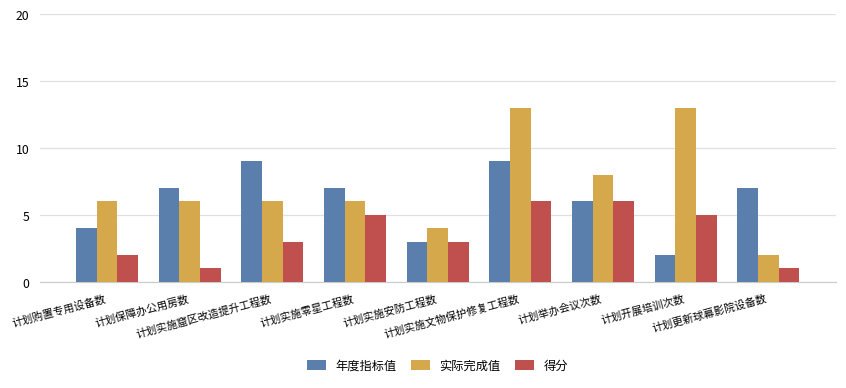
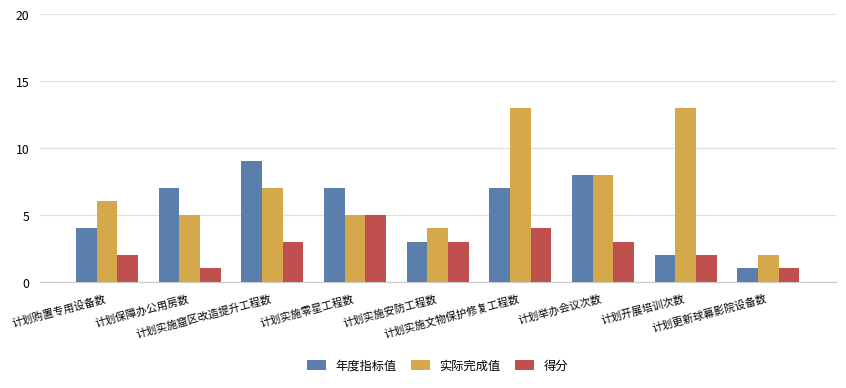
  {
    "年度指标值": {
      "计划购置专用设备数": 4,
      "计划保障办公用房数": 7,
      "计划实施窟区改造提升工程数": 9,
      "计划实施零星工程数": 7,
      "计划实施安防工程数": 3,
-     "计划实施文物保护修复工程数": 9,
-     "计划举办会议次数": 6,
+     "计划实施文物保护修复工程数": 7,
+     "计划举办会议次数": 8,
      "计划开展培训次数": 2,
-     "计划更新球幕影院设备数": 7
+     "计划更新球幕影院设备数": 1
    },
    "实际完成值": {
      "计划购置专用设备数": 6,
-     "计划保障办公用房数": 6,
-     "计划实施窟区改造提升工程数": 6,
-     "计划实施零星工程数": 6,
+     "计划保障办公用房数": 5,
+     "计划实施窟区改造提升工程数": 7,
+     "计划实施零星工程数": 5,
      "计划实施安防工程数": 4,
      "计划实施文物保护修复工程数": 13,
      "计划举办会议次数": 8,
      "计划开展培训次数": 13,
      "计划更新球幕影院设备数": 2
    },
    "得分": {
      "计划购置专用设备数": 2,
      "计划保障办公用房数": 1,
      "计划实施窟区改造提升工程数": 3,
      "计划实施零星工程数": 5,
      "计划实施安防工程数": 3,
-     "计划实施文物保护修复工程数": 6,
-     "计划举办会议次数": 6,
-     "计划开展培训次数": 5,
+     "计划实施文物保护修复工程数": 4,
+     "计划举办会议次数": 3,
+     "计划开展培训次数": 2,
      "计划更新球幕影院设备数": 1
    }
  }
